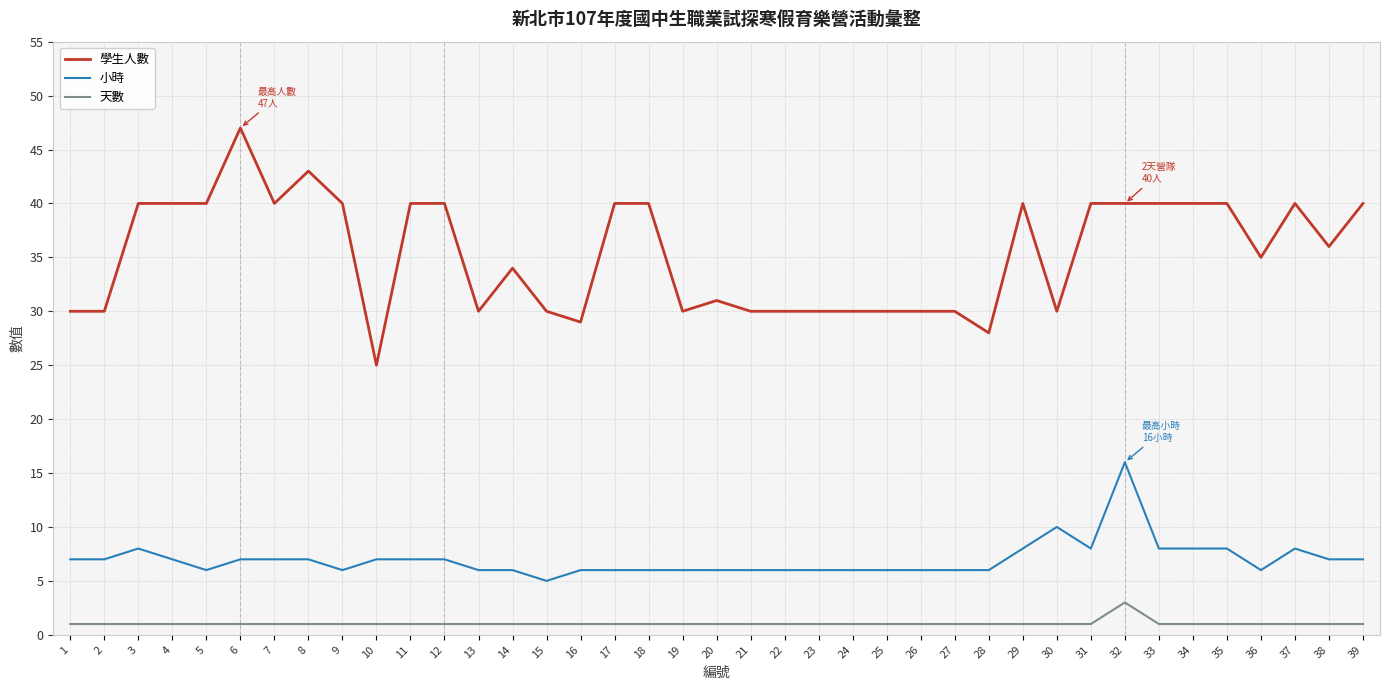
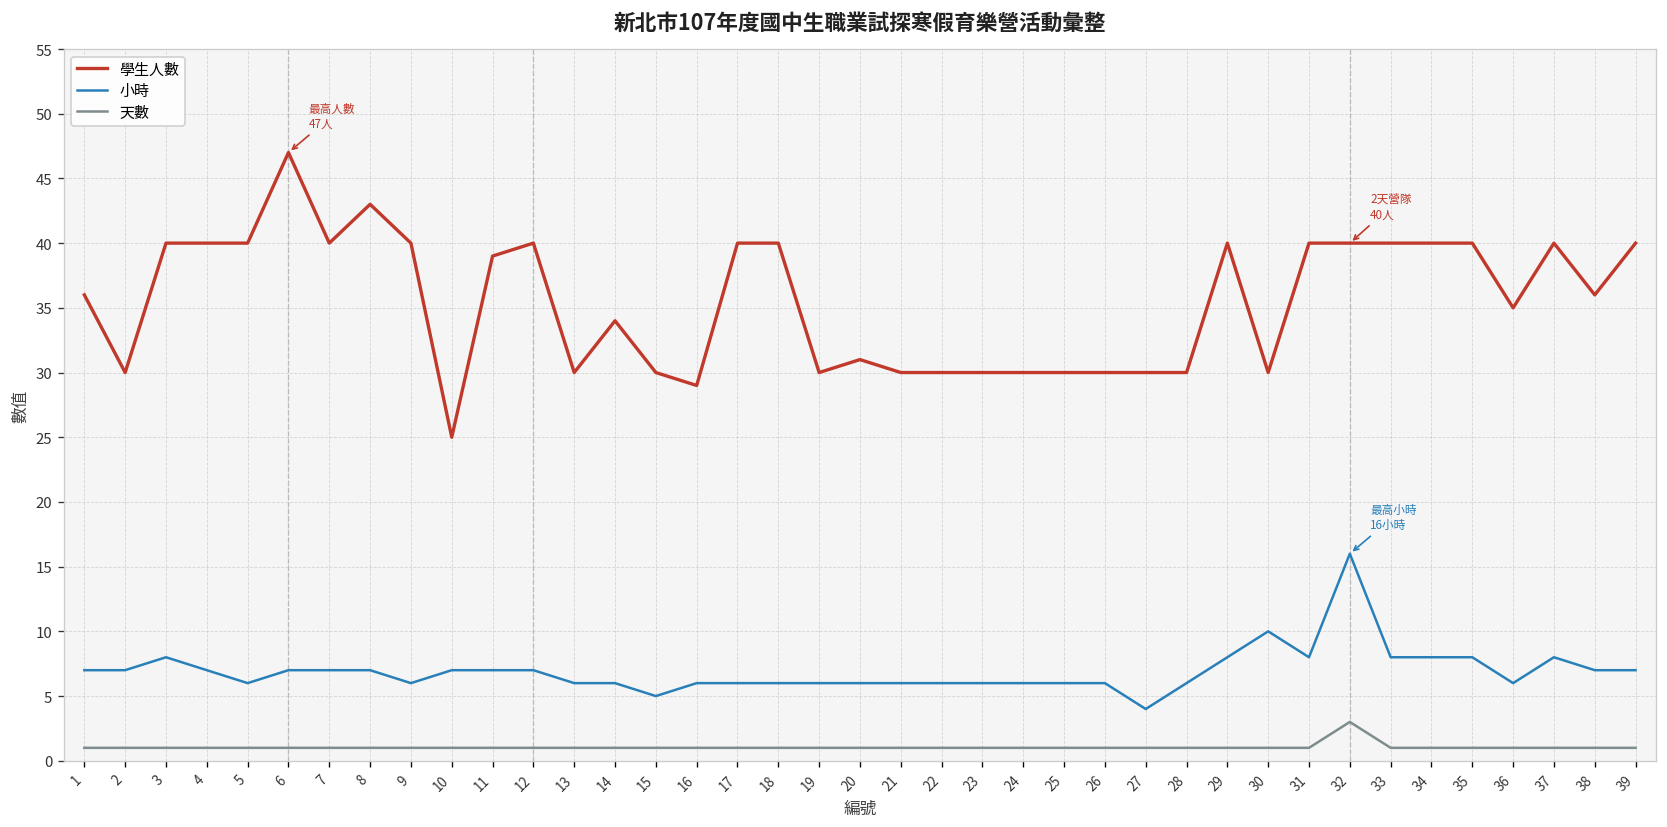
  {
    "學生人數": {
-     "1": 30,
+     "1": 36,
      "2": 30,
      "3": 40,
      "4": 40,
      "5": 40,
      "7": 40,
      "8": 43,
      "9": 40,
      "10": 25,
-     "11": 40,
+     "11": 39,
      "12": 40,
      "13": 30,
      "14": 34,
      "15": 30,
      "16": 29,
      "17": 40,
      "18": 40,
      "19": 30,
      "20": 31,
      "21": 30,
      "22": 30,
      "23": 30,
      "24": 30,
      "25": 30,
      "26": 30,
      "27": 30,
-     "28": 28,
+     "28": 30,
      "29": 40,
      "30": 30,
      "31": 40,
      "34": 40,
      "35": 40,
      "36": 35,
      "37": 40,
      "38": 36,
      "39": 40
    },
    "小時": {
      "1": 7,
      "2": 7,
      "3": 8,
      "4": 7,
      "5": 6,
      "6": 7,
      "7": 7,
      "8": 7,
      "9": 6,
      "10": 7,
      "11": 7,
      "12": 7,
      "13": 6,
      "14": 6,
      "15": 5,
      "16": 6,
      "17": 6,
      "18": 6,
      "19": 6,
      "20": 6,
      "21": 6,
      "22": 6,
      "23": 6,
      "24": 6,
      "25": 6,
      "26": 6,
-     "27": 6,
+     "27": 4,
      "28": 6,
      "29": 8,
      "30": 10,
      "31": 8,
      "33": 8,
      "34": 8,
      "35": 8,
      "36": 6,
      "37": 8,
      "38": 7,
      "39": 7
    },
    "天數": {
      "1": 1,
      "2": 1,
      "3": 1,
      "4": 1,
      "5": 1,
      "6": 1,
      "7": 1,
      "8": 1,
      "9": 1,
      "10": 1,
      "11": 1,
      "12": 1,
      "13": 1,
      "14": 1,
      "15": 1,
      "16": 1,
      "17": 1,
      "18": 1,
      "19": 1,
      "20": 1,
      "21": 1,
      "22": 1,
      "23": 1,
      "24": 1,
      "25": 1,
      "26": 1,
      "27": 1,
      "28": 1,
      "29": 1,
      "30": 1,
      "31": 1,
      "32": 3,
      "33": 1,
      "34": 1,
      "35": 1,
      "36": 1,
      "37": 1,
      "38": 1,
      "39": 1
    }
  }
